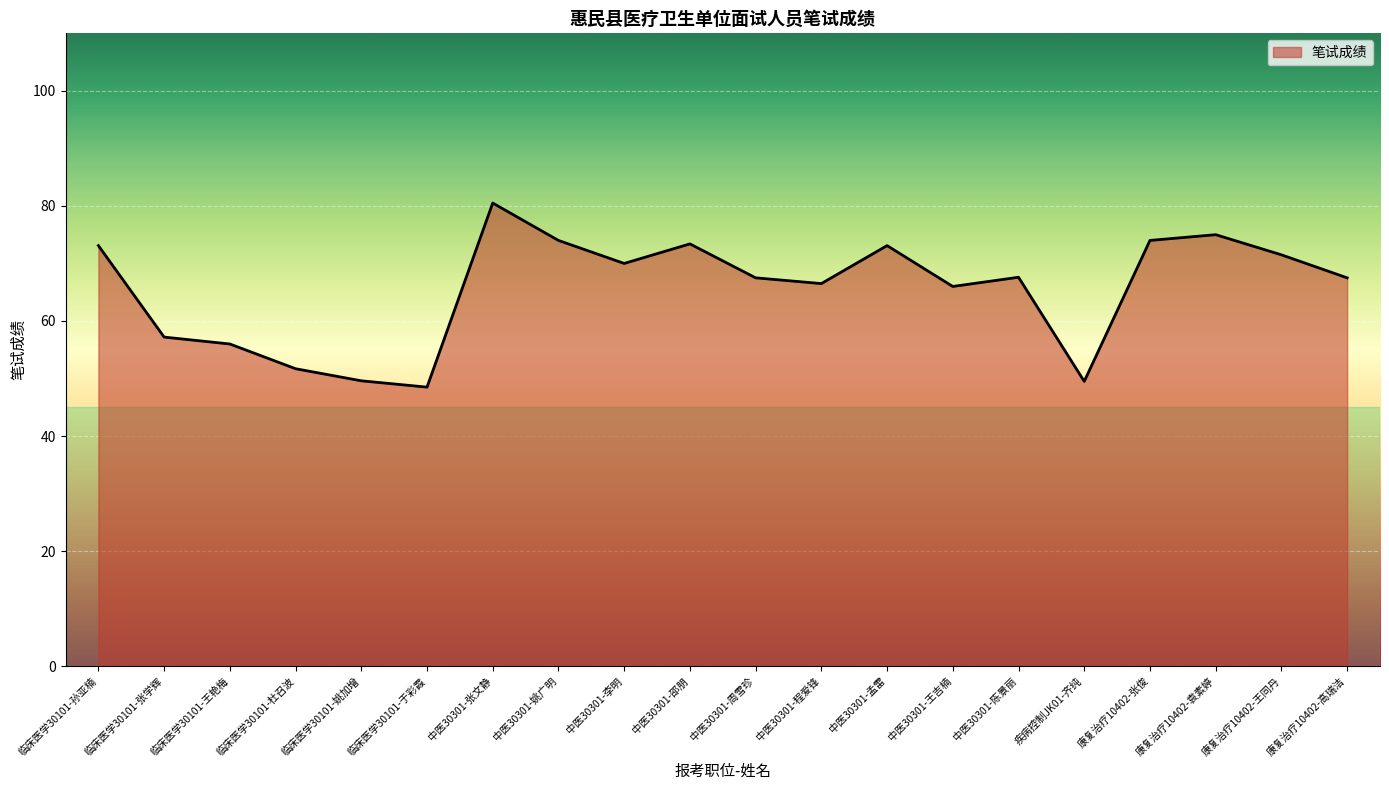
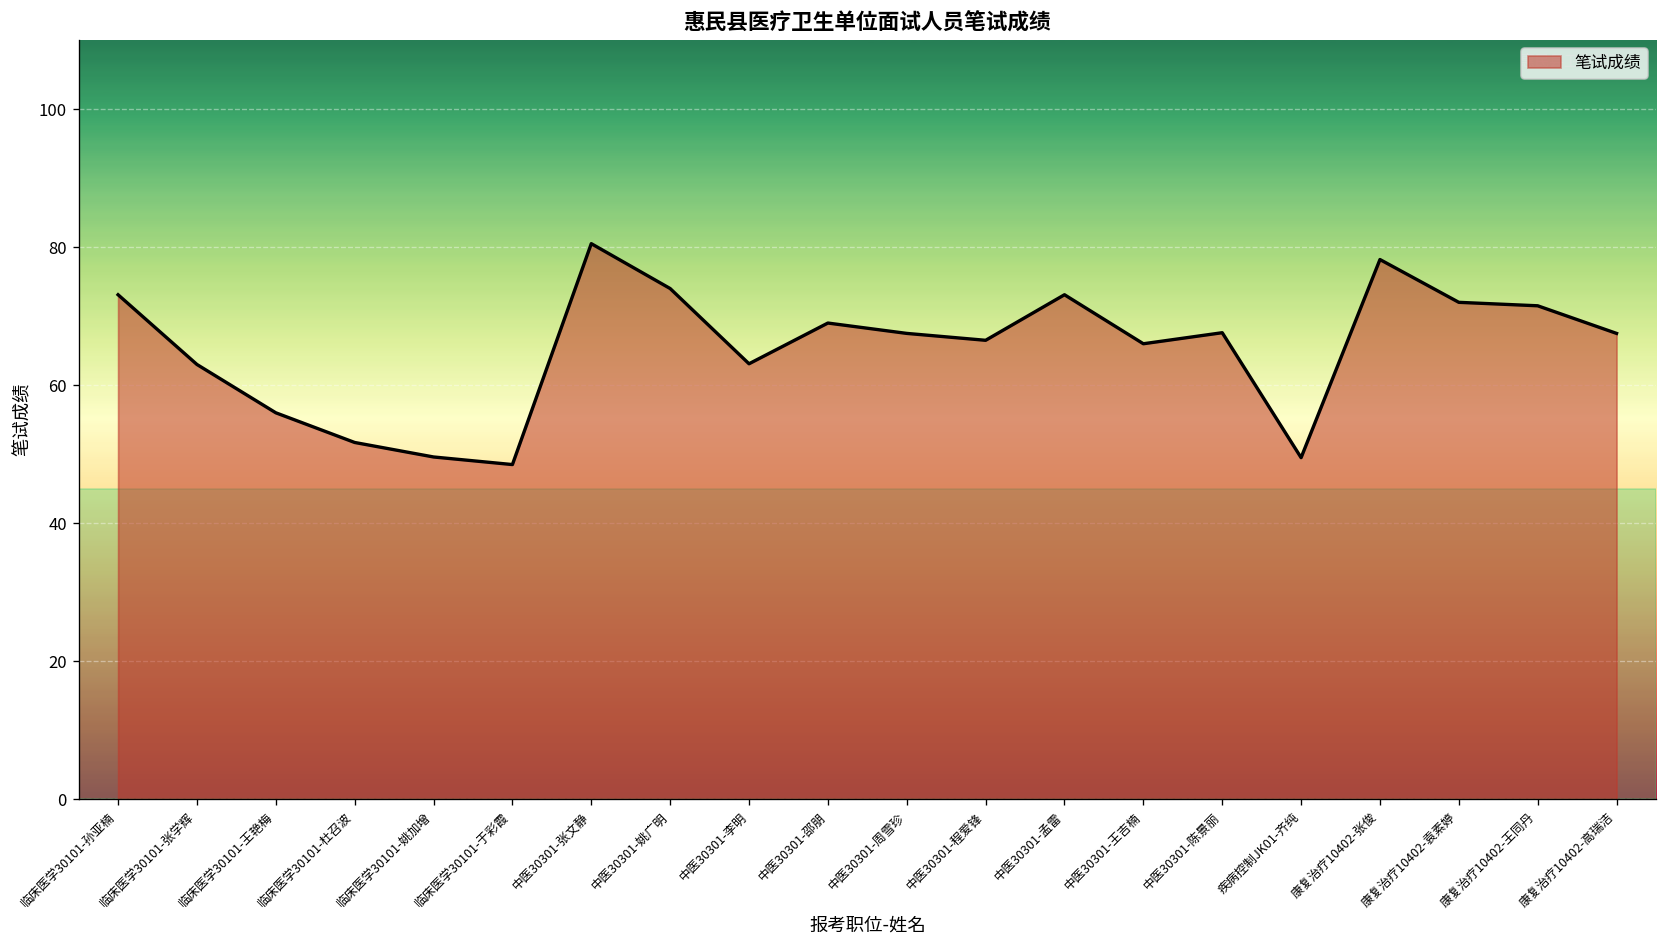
  {
    "临床医学30101-孙亚楠": 73,
-   "临床医学30101-张学辉": 57,
+   "临床医学30101-张学辉": 63,
    "临床医学30101-王艳梅": 56,
    "临床医学30101-杜召波": 52,
    "临床医学30101-姚加增": 50,
    "临床医学30101-于彩霞": 49,
    "中医30301-张文静": 81,
    "中医30301-姚广明": 74,
-   "中医30301-李明": 70,
-   "中医30301-邵朋": 73,
+   "中医30301-李明": 63,
+   "中医30301-邵朋": 69,
    "中医30301-周雪珍": 68,
    "中医30301-程爱锋": 67,
    "中医30301-孟雷": 73,
    "中医30301-王吉楠": 66,
    "中医30301-陈景丽": 68,
    "疾病控制JK01-齐纯": 50,
-   "康复治疗10402-张俊": 74,
-   "康复治疗10402-袁素婷": 75,
+   "康复治疗10402-张俊": 78,
+   "康复治疗10402-袁素婷": 72,
    "康复治疗10402-王同丹": 72,
    "康复治疗10402-高瑞洁": 68
  }
